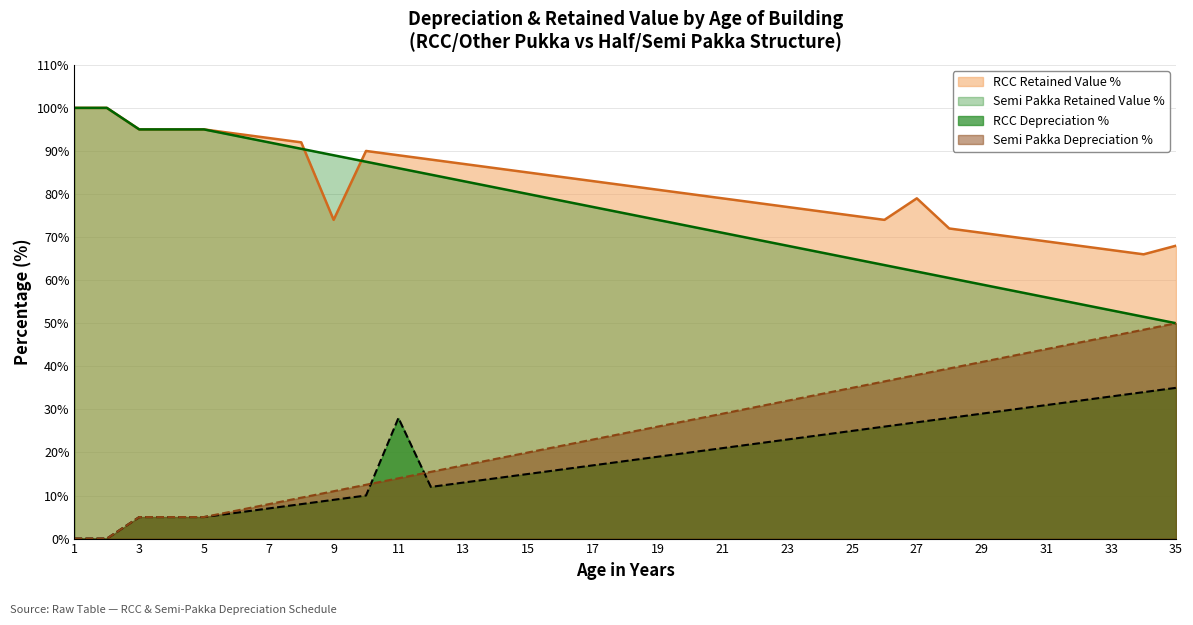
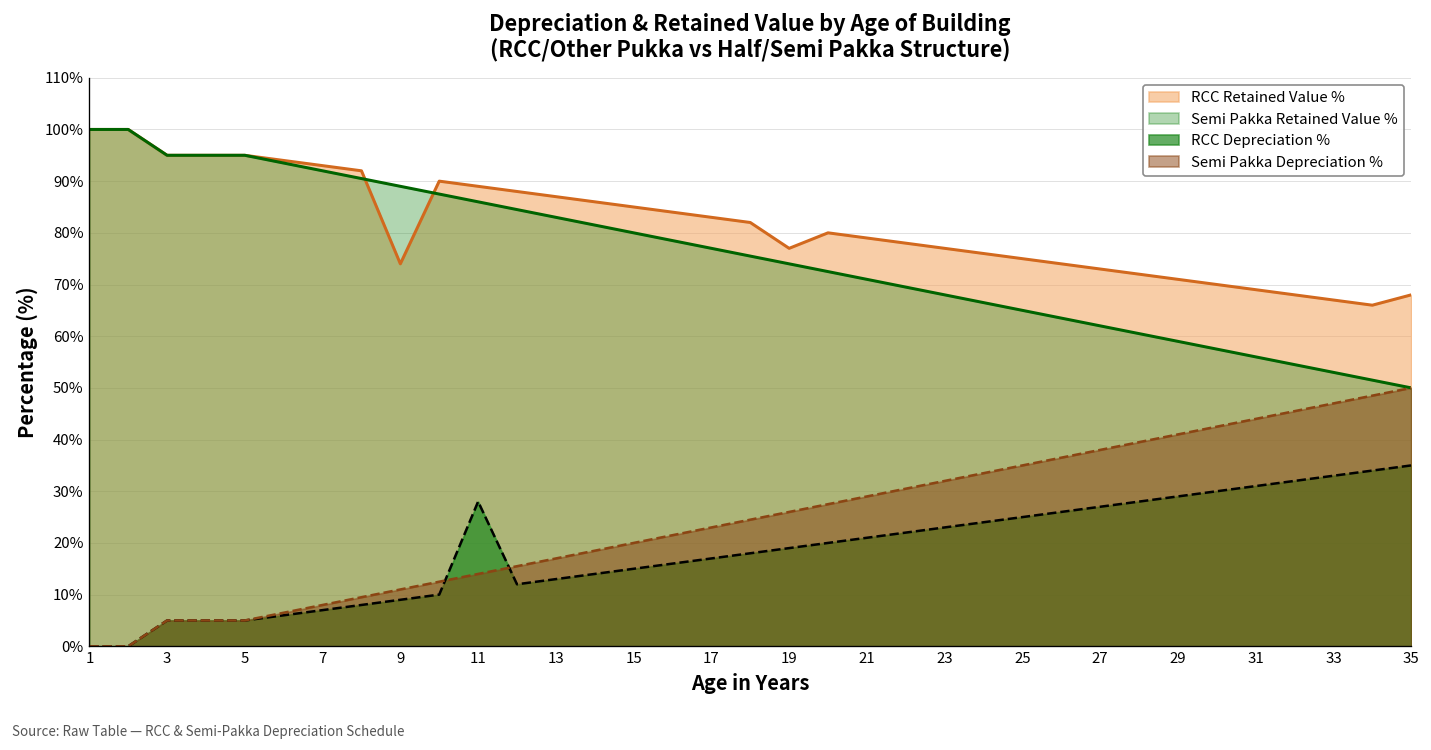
  {
    "RCC Retained Value %": {
      "7": "93%",
      "9": "74%",
      "11": "89%",
      "13": "87%",
      "15": "85%",
      "17": "83%",
-     "19": "81%",
+     "19": "77%",
      "21": "79%",
      "23": "77%",
      "25": "75%",
-     "27": "79%",
+     "27": "73%",
      "29": "71%",
      "31": "69%",
      "33": "67%",
      "35": "68%"
    },
    "Semi Pakka Depreciation %": {
      "7": "8%",
      "9": "11%",
      "11": "14%",
      "13": "17%",
      "15": "20%",
      "17": "23%",
      "19": "26%",
      "21": "29%",
      "23": "32%",
      "25": "35%",
      "27": "38%",
      "29": "41%",
      "31": "44%",
      "33": "47%"
    }
  }
